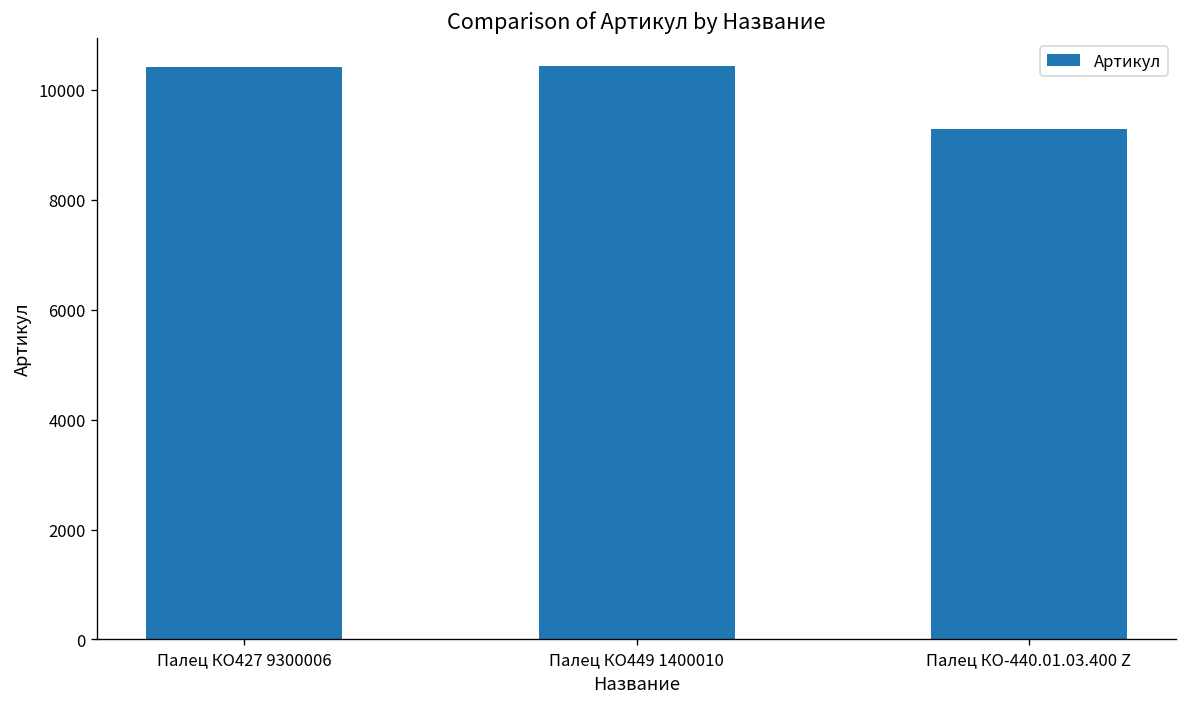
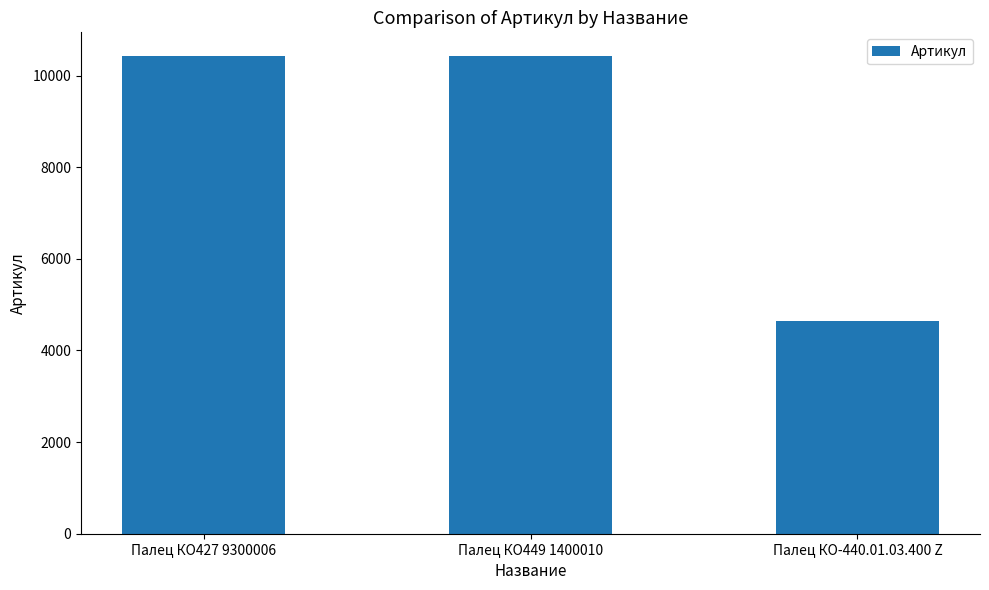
  {
    "Палец КО427 9300006": 10400,
    "Палец КО449 1400010": 10400,
-   "Палец КО-440.01.03.400 Z": 9300
+   "Палец КО-440.01.03.400 Z": 4600
  }
